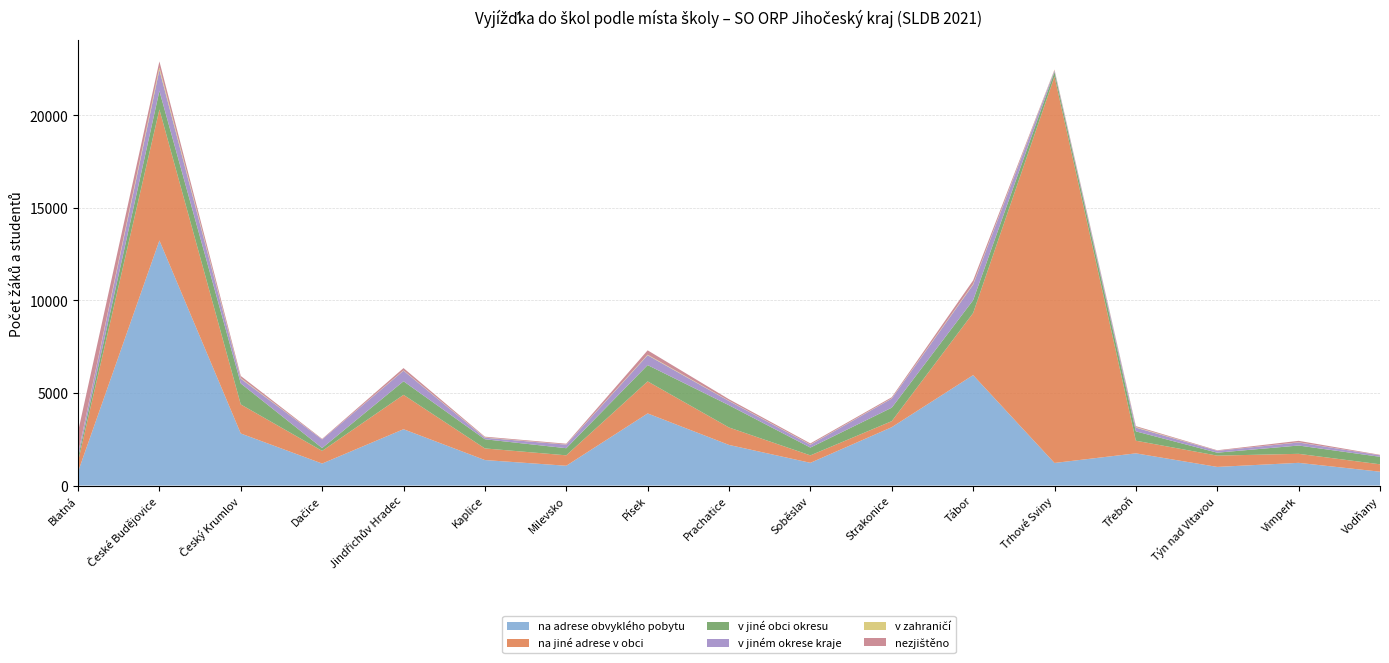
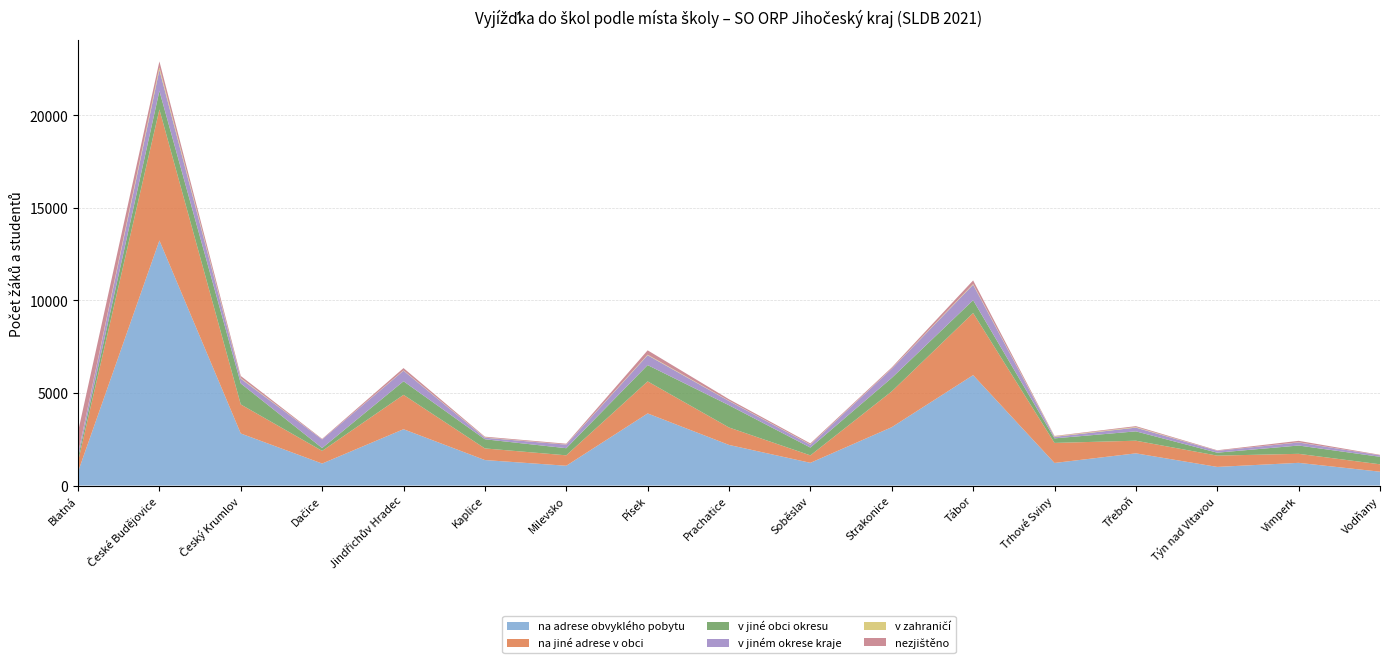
  {
    "na jiné adrese v obci": {
      "Blatná": 500,
      "České Budějovice": 7100,
      "Český Krumlov": 1600,
      "Dačice": 700,
      "Jindřichův Hradec": 1900,
      "Kaplice": 600,
      "Milevsko": 600,
      "Písek": 1700,
      "Prachatice": 900,
      "Soběslav": 400,
-     "Strakonice": 300,
+     "Strakonice": 1900,
      "Tábor": 3400,
-     "Trhové Sviny": 20900,
+     "Trhové Sviny": 1100,
      "Třeboň": 700,
      "Týn nad Vltavou": 600,
      "Vimperk": 500,
      "Vodňany": 400
    },
    "v jiné obci okresu": {
      "Blatná": 200,
      "České Budějovice": 1000,
      "Český Krumlov": 1100,
      "Dačice": 200,
      "Jindřichův Hradec": 700,
      "Milevsko": 400,
      "Písek": 900,
      "Prachatice": 1200,
      "Soběslav": 400,
      "Strakonice": 700,
      "Tábor": 700,
      "Třeboň": 500,
      "Vimperk": 400
    },
    "nezjištěno": {
      "Blatná": 1200,
      "České Budějovice": 300,
      "Písek": 200,
      "Tábor": 200
    }
  }
